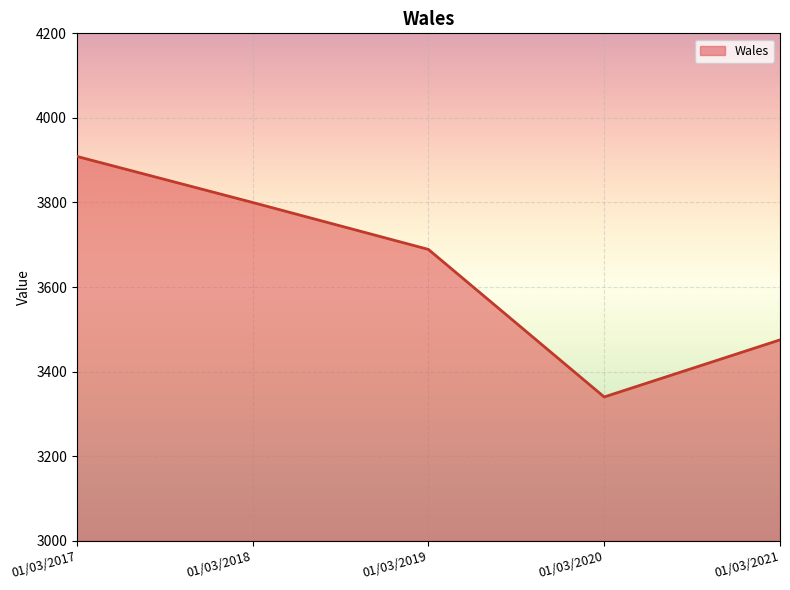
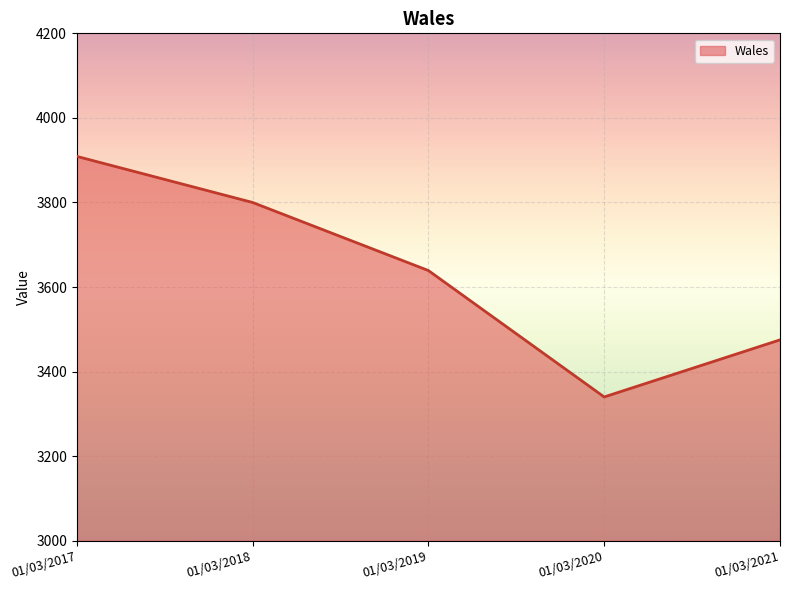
  {
    "01/03/2017": 3910,
    "01/03/2018": 3800,
-   "01/03/2019": 3690,
+   "01/03/2019": 3640,
    "01/03/2020": 3340,
    "01/03/2021": 3480
  }
